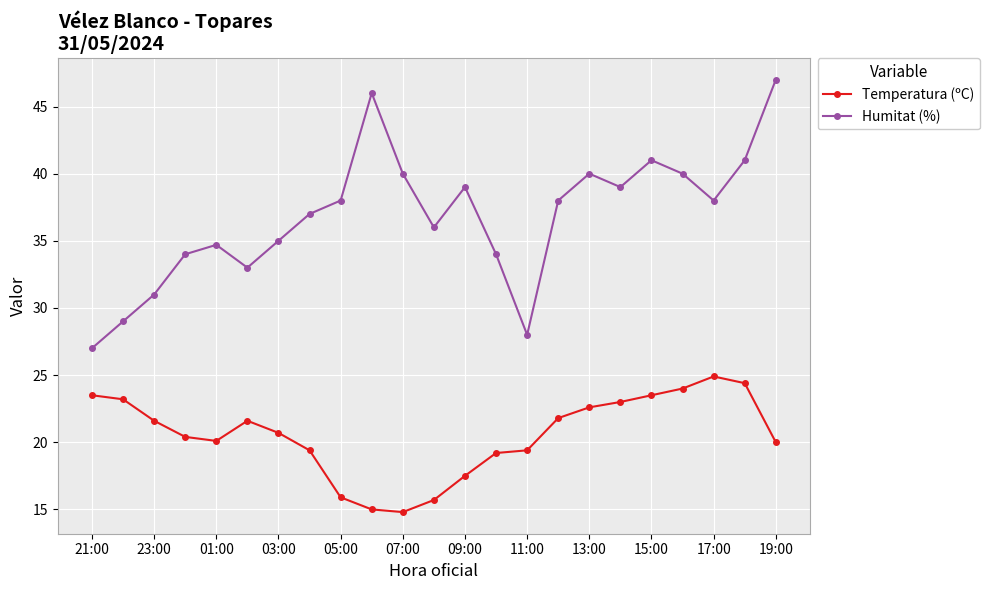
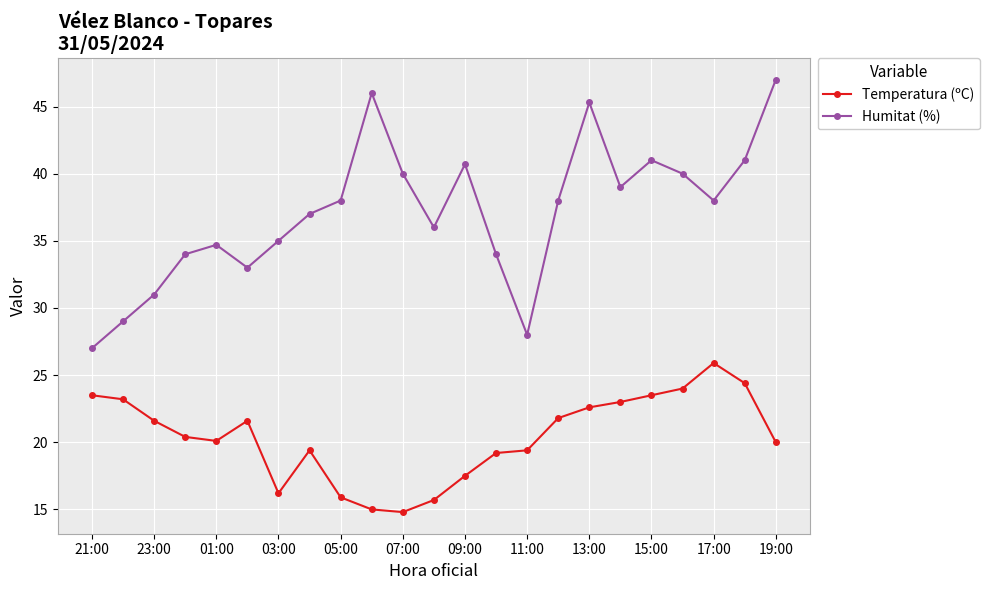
  {
    "Temperatura (ºC)": {
      "21:00": 23.5,
      "23:00": 21.6,
      "01:00": 20.1,
-     "03:00": 20.7,
+     "03:00": 16.2,
      "05:00": 15.9,
      "07:00": 14.8,
      "09:00": 17.5,
      "11:00": 19.4,
      "13:00": 22.6,
      "15:00": 23.5,
-     "17:00": 24.9,
+     "17:00": 25.9,
      "19:00": 20.0
    },
    "Humitat (%)": {
      "21:00": 27.0,
      "23:00": 31.0,
      "01:00": 34.7,
      "03:00": 35.0,
      "05:00": 38.0,
      "07:00": 40.0,
-     "09:00": 39.0,
+     "09:00": 40.7,
      "11:00": 28.0,
-     "13:00": 40.0,
+     "13:00": 45.3,
      "15:00": 41.0,
      "17:00": 38.0,
      "19:00": 47.0
    }
  }
